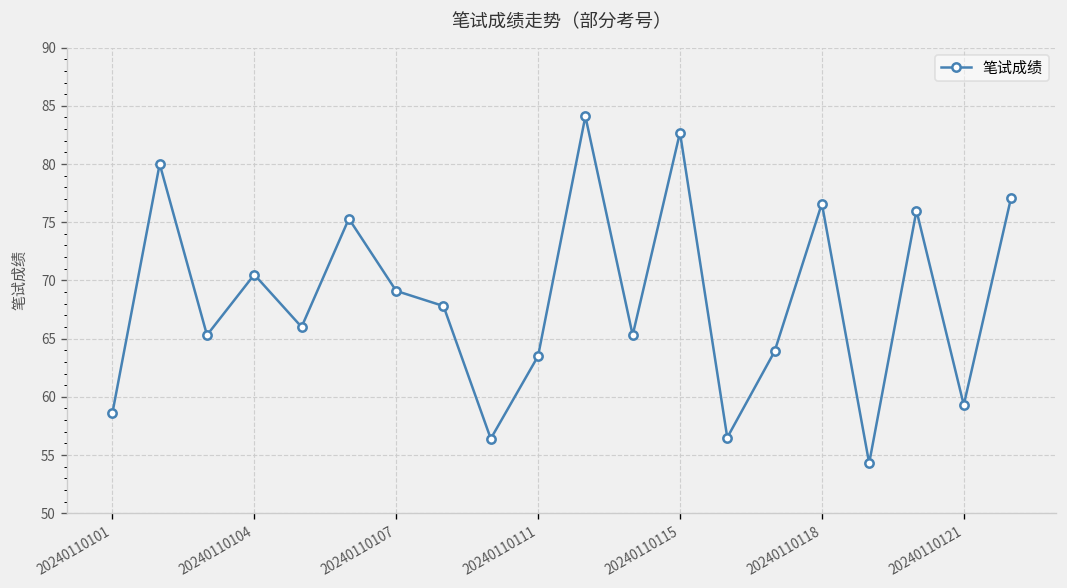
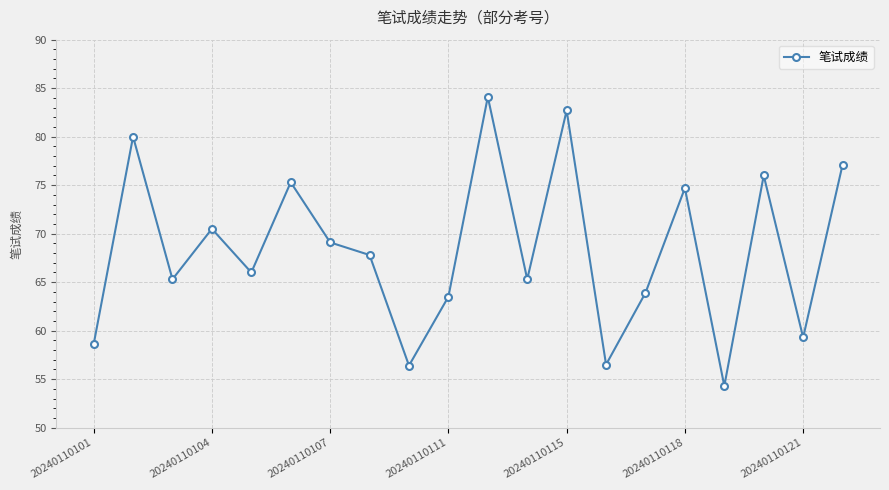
  {
    "20240110101": 59,
    "20240110104": 71,
    "20240110107": 69,
    "20240110111": 64,
    "20240110115": 83,
-   "20240110118": 77,
+   "20240110118": 75,
    "20240110121": 59
  }
